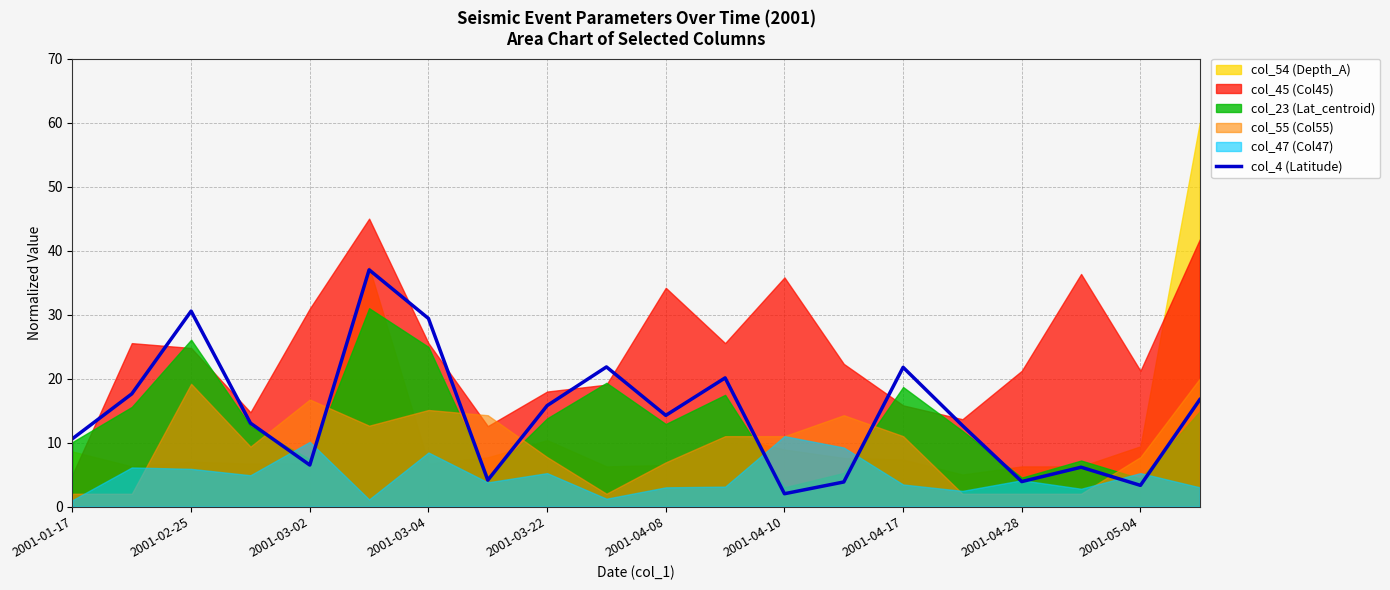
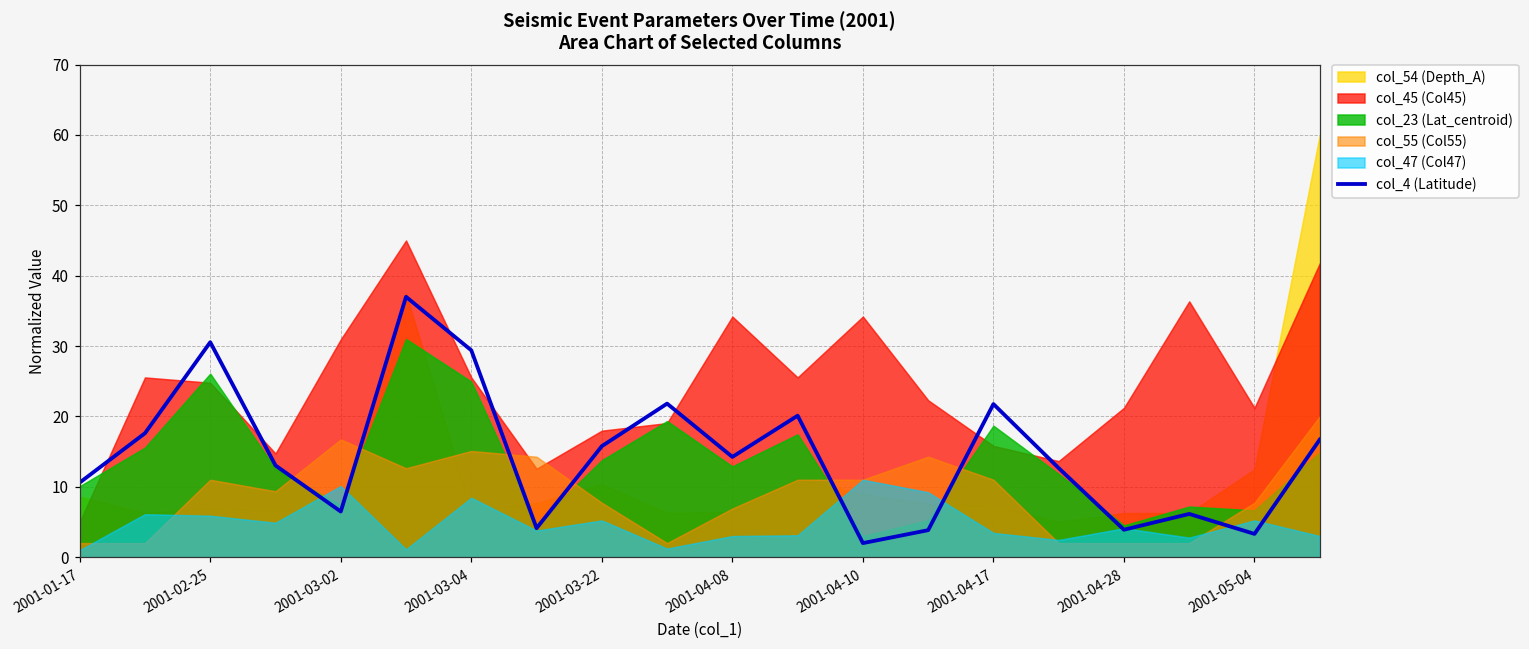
  {
    "col_4 (Latitude)": {
      "2001-01-17": 11,
      "2001-02-25": 31,
      "2001-04-08": 14,
      "2001-04-10": 2,
      "2001-04-17": 22,
      "2001-05-04": 3
    },
    "col_54 (Depth_A)": {
      "2001-01-17": 9,
      "2001-02-25": 7,
      "2001-04-08": 6,
      "2001-04-10": 9,
      "2001-04-17": 7,
      "2001-04-28": 6,
-     "2001-05-04": 9
+     "2001-05-04": 12
    },
    "col_45 (Col45)": {
      "2001-01-17": 5,
      "2001-02-25": 25,
      "2001-03-02": 31,
      "2001-04-08": 34,
-     "2001-04-10": 36,
+     "2001-04-10": 34,
      "2001-04-17": 16,
      "2001-04-28": 21,
      "2001-05-04": 21
    },
    "col_23 (Lat_centroid)": {
      "2001-01-17": 10,
      "2001-02-25": 26,
      "2001-03-02": 7,
      "2001-04-08": 13,
      "2001-04-10": 3,
      "2001-04-17": 19,
      "2001-04-28": 5,
-     "2001-05-04": 4
+     "2001-05-04": 7
    },
    "col_55 (Col55)": {
      "2001-01-17": 2,
-     "2001-02-25": 19,
+     "2001-02-25": 11,
      "2001-03-02": 17,
      "2001-04-08": 7,
      "2001-04-17": 11,
      "2001-04-28": 2,
      "2001-05-04": 8
    },
    "col_47 (Col47)": {
      "2001-01-17": 1,
      "2001-02-25": 6,
      "2001-03-02": 10,
      "2001-04-08": 3,
      "2001-04-17": 3,
      "2001-05-04": 5
    }
  }
